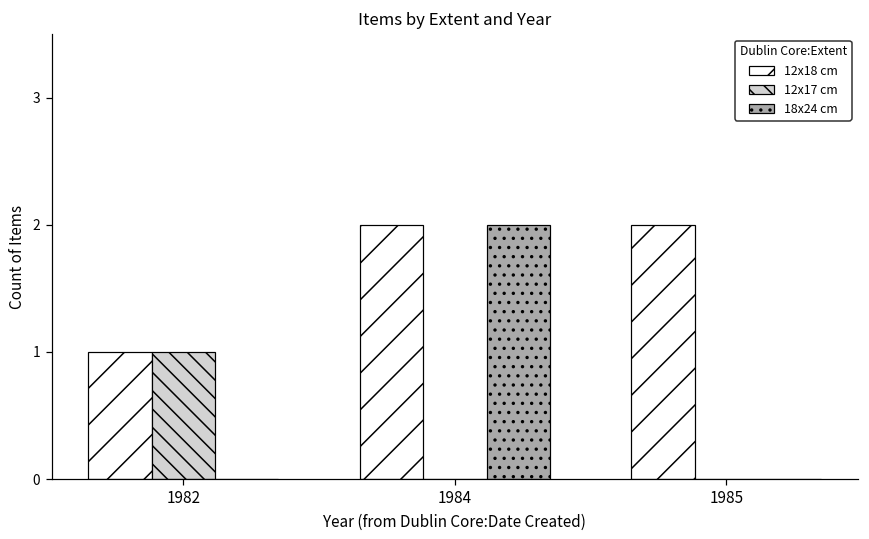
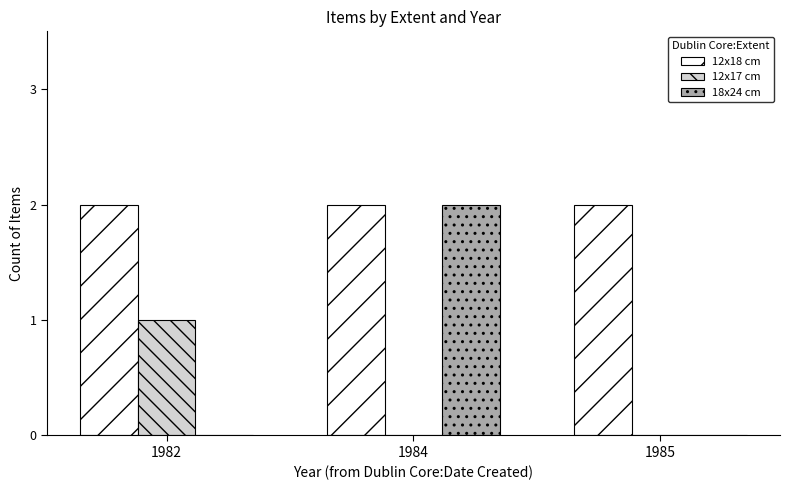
  {
    "12x18 cm": {
-     "1982": 1,
+     "1982": 2,
      "1984": 2,
      "1985": 2
    },
    "12x17 cm": {
      "1982": 1,
      "1984": 0,
      "1985": 0
    },
    "18x24 cm": {
      "1982": 0,
      "1984": 2,
      "1985": 0
    }
  }
